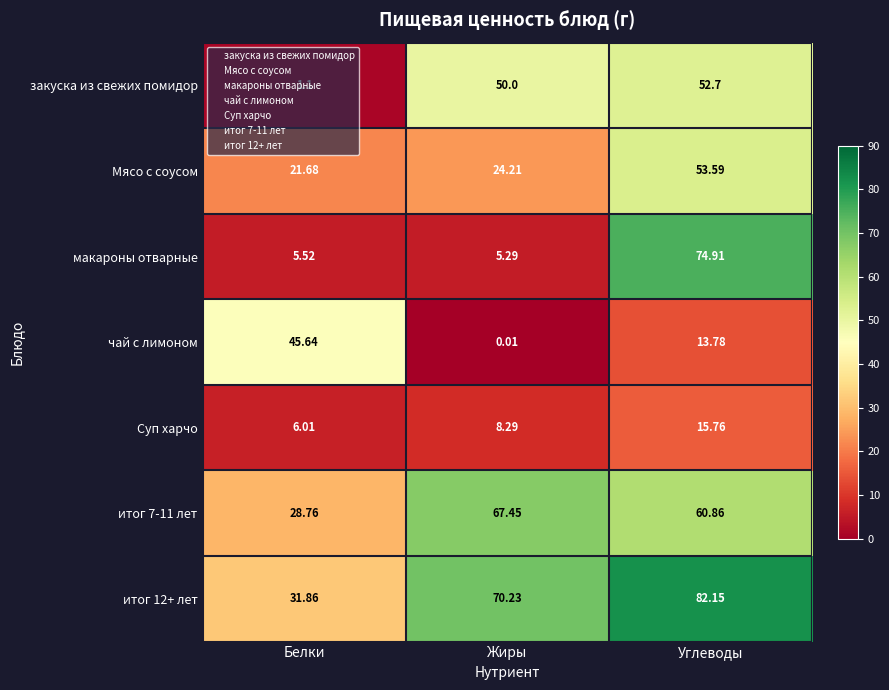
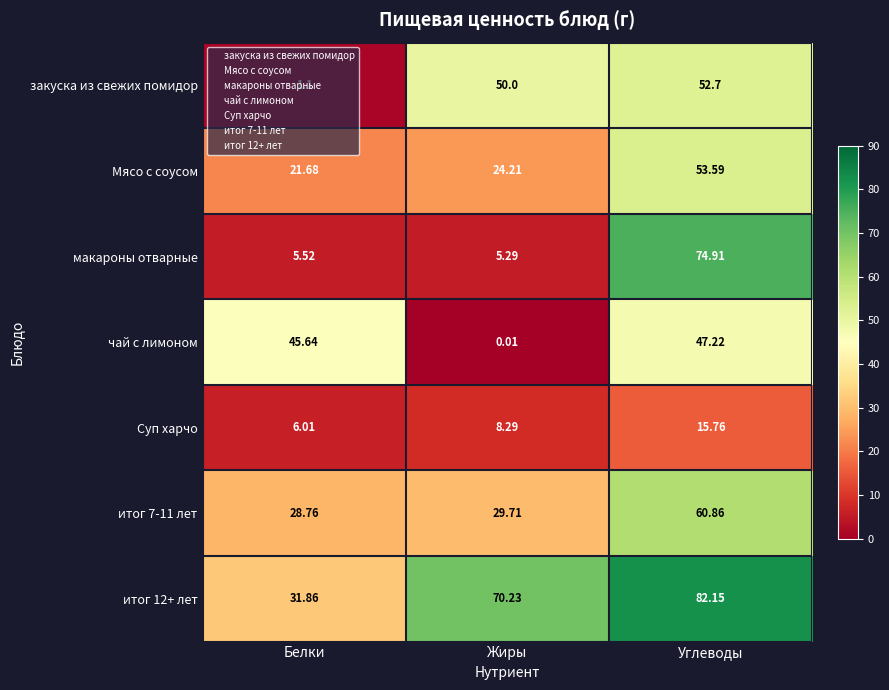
  {
    "закуска из свежих помидор": {
      "Жиры": 50.0,
      "Углеводы": 52.7
    },
    "Мясо с соусом": {
      "Белки": 21.68,
      "Жиры": 24.21,
      "Углеводы": 53.59
    },
    "макароны отварные": {
      "Белки": 5.52,
      "Жиры": 5.29,
      "Углеводы": 74.91
    },
    "чай с лимоном": {
      "Белки": 45.64,
      "Жиры": 0.01,
-     "Углеводы": 13.78
+     "Углеводы": 47.22
    },
    "Суп харчо": {
      "Белки": 6.01,
      "Жиры": 8.29,
      "Углеводы": 15.76
    },
    "итог 7-11 лет": {
      "Белки": 28.76,
-     "Жиры": 67.45,
+     "Жиры": 29.71,
      "Углеводы": 60.86
    },
    "итог 12+ лет": {
      "Белки": 31.86,
      "Жиры": 70.23,
      "Углеводы": 82.15
    }
  }
